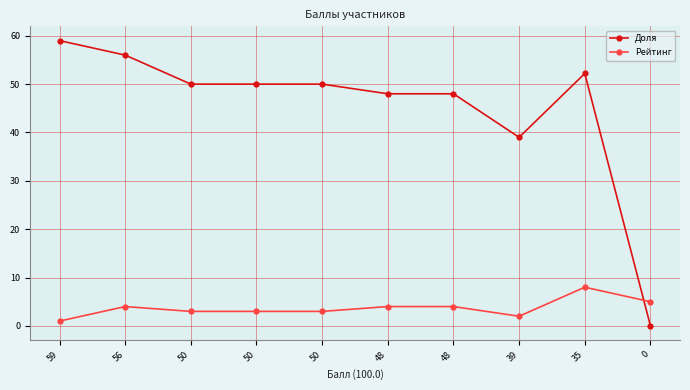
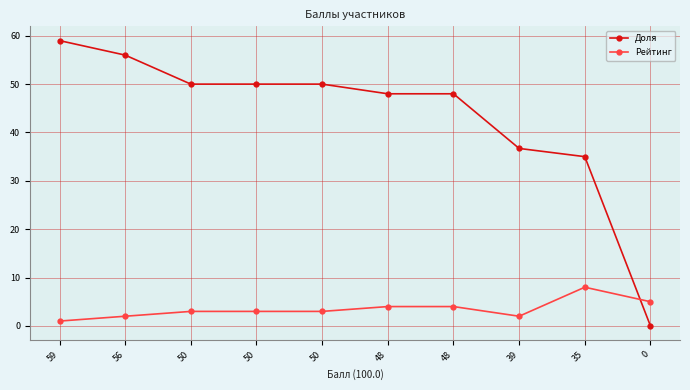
  {
    "Доля": {
      "59": 59,
      "56": 56,
-     "39": 39,
-     "35": 52,
+     "39": 37,
+     "35": 35,
      "0": 0
    },
    "Рейтинг": {
      "59": 1,
-     "56": 4,
+     "56": 2,
      "39": 2,
      "35": 8,
      "0": 5
    }
  }
